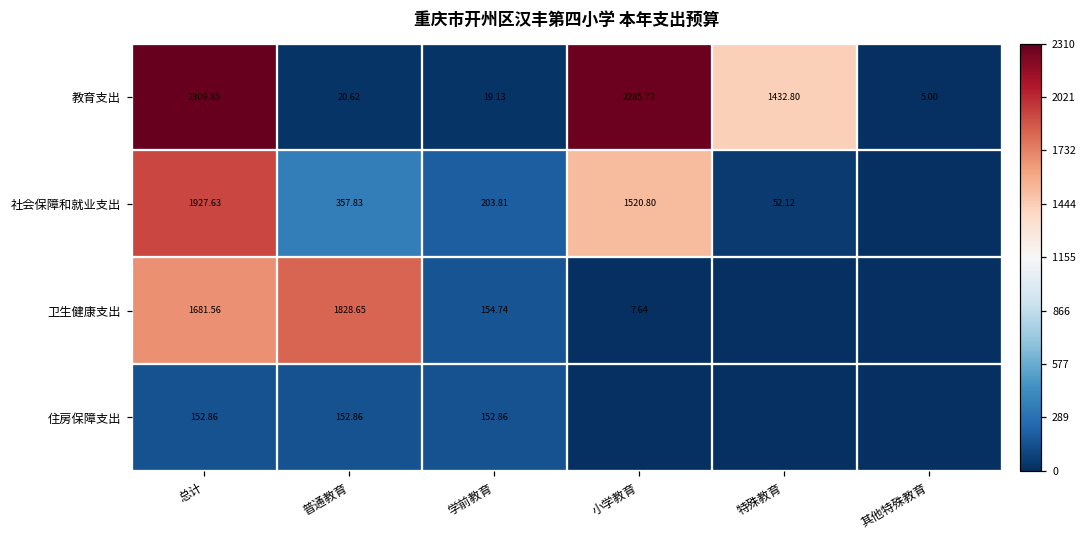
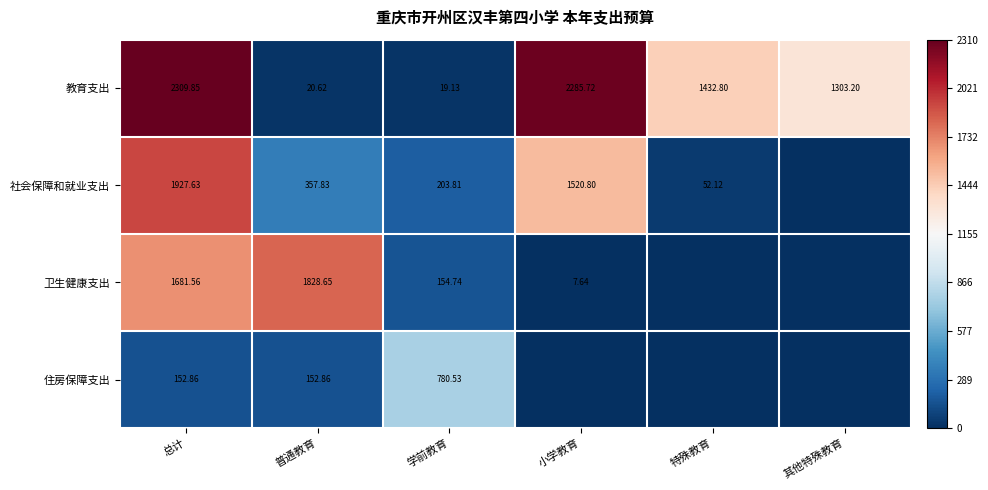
  {
    "教育支出": {
      "总计": 2309.85,
      "普通教育": 20.62,
      "学前教育": 19.13,
      "小学教育": 2285.72,
      "特殊教育": 1432.80,
-     "其他特殊教育": 5.00
+     "其他特殊教育": 1303.20
    },
    "社会保障和就业支出": {
      "总计": 1927.63,
      "普通教育": 357.83,
      "学前教育": 203.81,
      "小学教育": 1520.80,
      "特殊教育": 52.12
    },
    "卫生健康支出": {
      "总计": 1681.56,
      "普通教育": 1828.65,
      "学前教育": 154.74,
      "小学教育": 7.64
    },
    "住房保障支出": {
      "总计": 152.86,
      "普通教育": 152.86,
-     "学前教育": 152.86
+     "学前教育": 780.53
    }
  }
